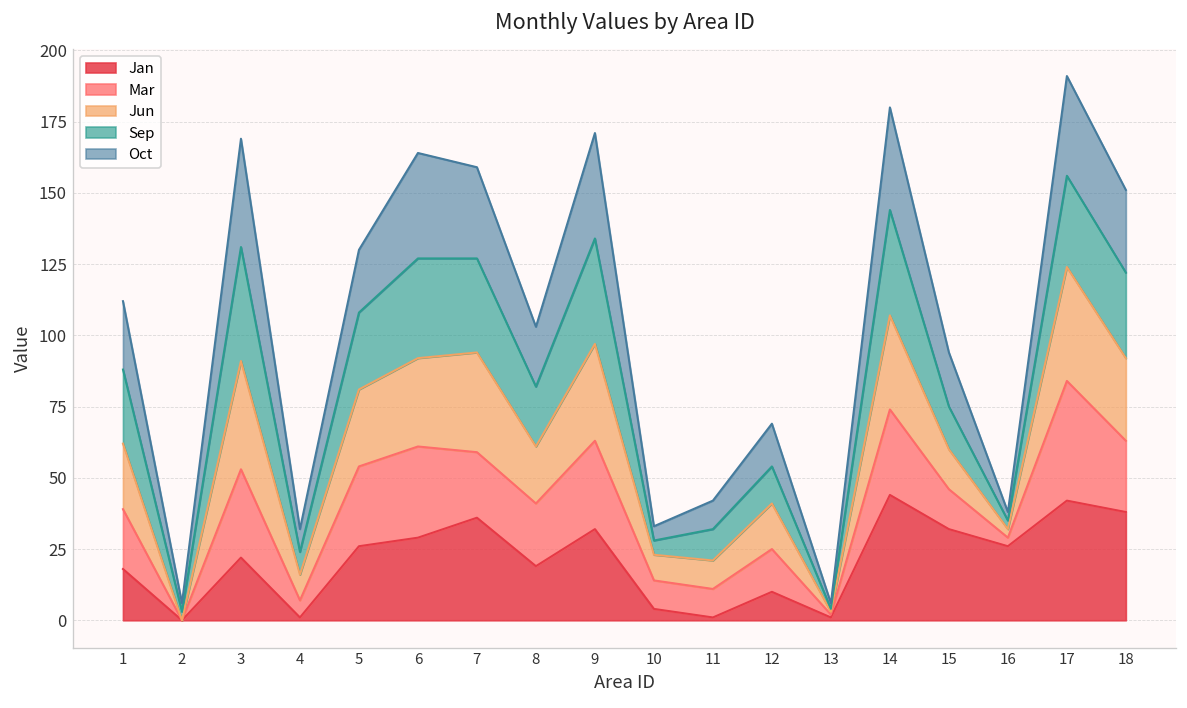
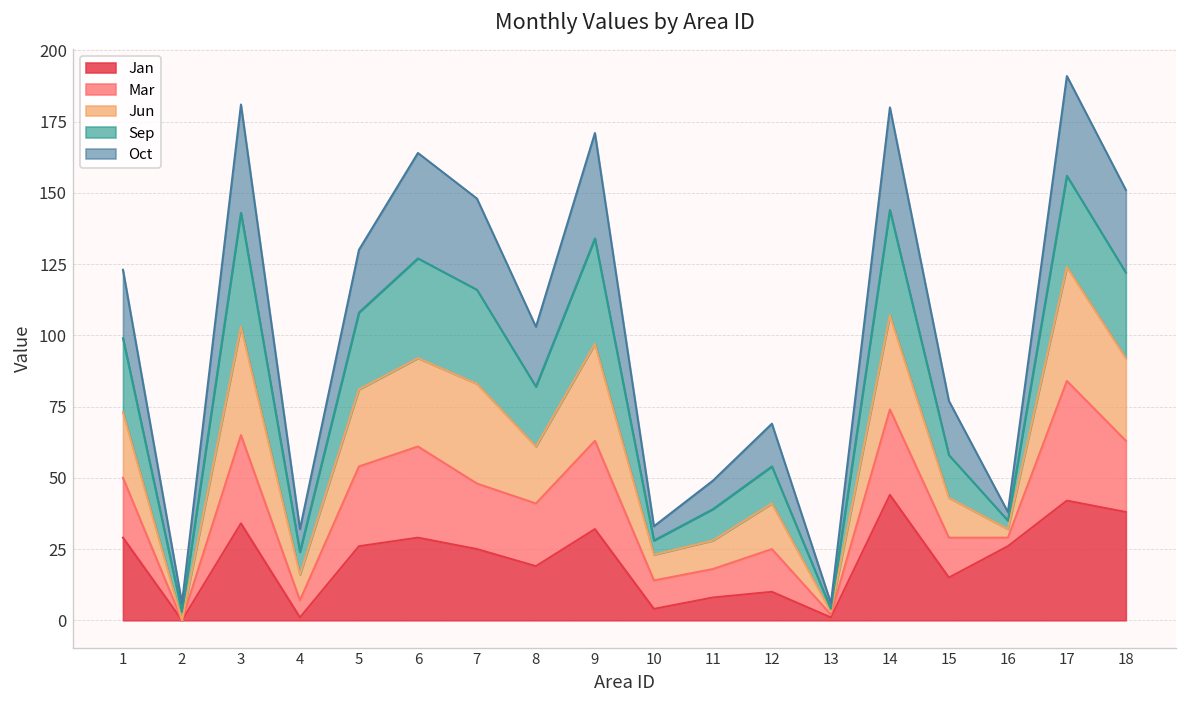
  {
    "Jan": {
-     "1": 18,
-     "3": 22,
+     "1": 29,
+     "3": 34,
      "4": 1,
      "5": 26,
      "6": 29,
-     "7": 36,
+     "7": 25,
      "8": 19,
      "9": 32,
      "10": 4,
-     "11": 1,
+     "11": 8,
      "12": 10,
      "14": 44,
-     "15": 32,
+     "15": 15,
      "16": 26,
      "17": 42,
      "18": 38
    }
  }
